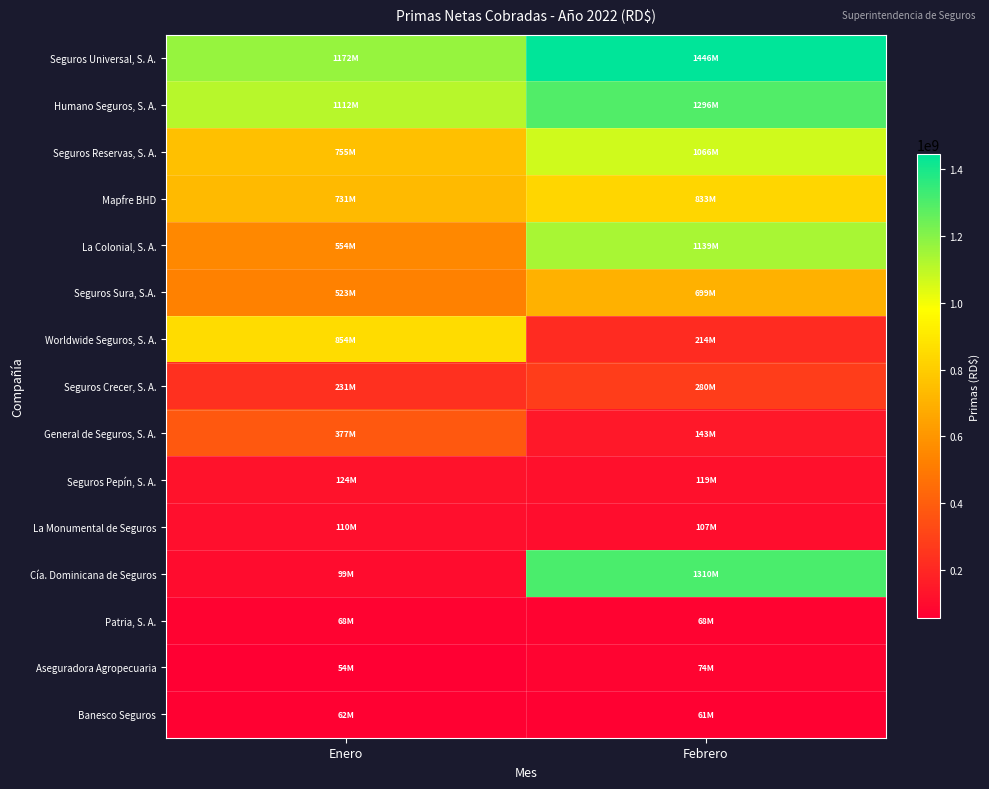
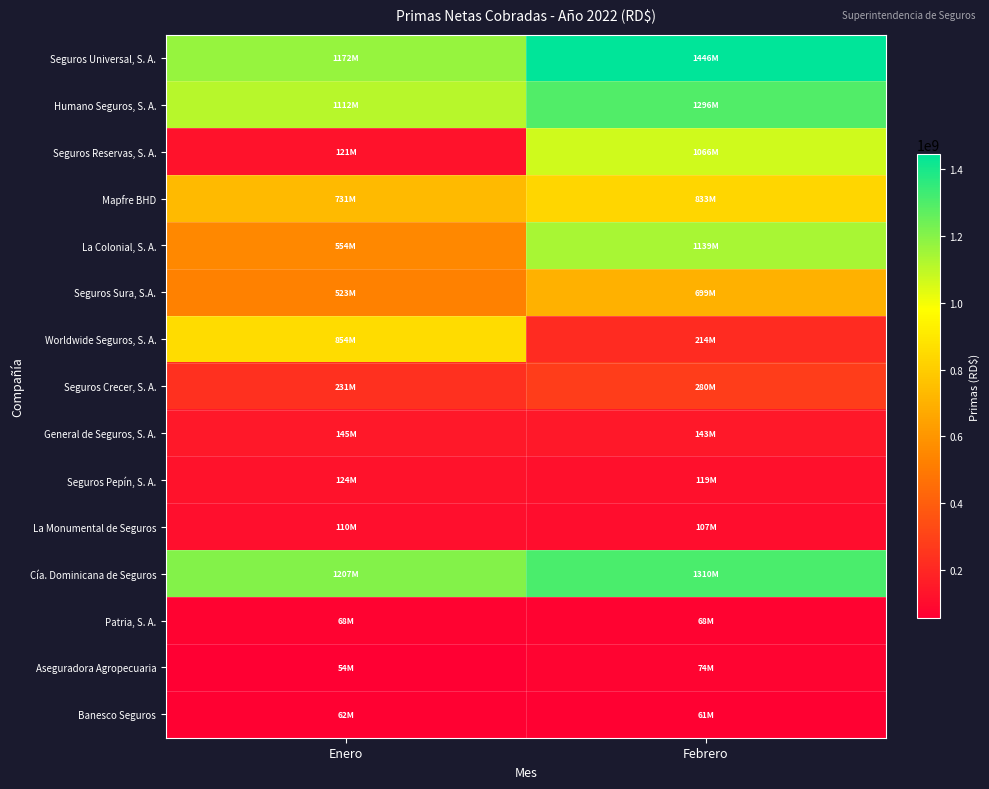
  {
    "Seguros Universal, S. A.": {
      "Enero": "1172M",
      "Febrero": "1446M"
    },
    "Humano Seguros, S. A.": {
      "Enero": "1112M",
      "Febrero": "1296M"
    },
    "Seguros Reservas, S. A.": {
-     "Enero": "755M",
+     "Enero": "121M",
      "Febrero": "1066M"
    },
    "Mapfre BHD": {
      "Enero": "731M",
      "Febrero": "833M"
    },
    "La Colonial, S. A.": {
      "Enero": "554M",
      "Febrero": "1139M"
    },
    "Seguros Sura, S.A.": {
      "Enero": "523M",
      "Febrero": "699M"
    },
    "Worldwide Seguros, S. A.": {
      "Enero": "854M",
      "Febrero": "214M"
    },
    "Seguros Crecer, S. A.": {
      "Enero": "231M",
      "Febrero": "280M"
    },
    "General de Seguros, S. A.": {
-     "Enero": "377M",
+     "Enero": "145M",
      "Febrero": "143M"
    },
    "Seguros Pepín, S. A.": {
      "Enero": "124M",
      "Febrero": "119M"
    },
    "La Monumental de Seguros": {
      "Enero": "110M",
      "Febrero": "107M"
    },
    "Cía. Dominicana de Seguros": {
-     "Enero": "99M",
+     "Enero": "1207M",
      "Febrero": "1310M"
    },
    "Patria, S. A.": {
      "Enero": "68M",
      "Febrero": "68M"
    },
    "Aseguradora Agropecuaria": {
      "Enero": "54M",
      "Febrero": "74M"
    },
    "Banesco Seguros": {
      "Enero": "62M",
      "Febrero": "61M"
    }
  }
